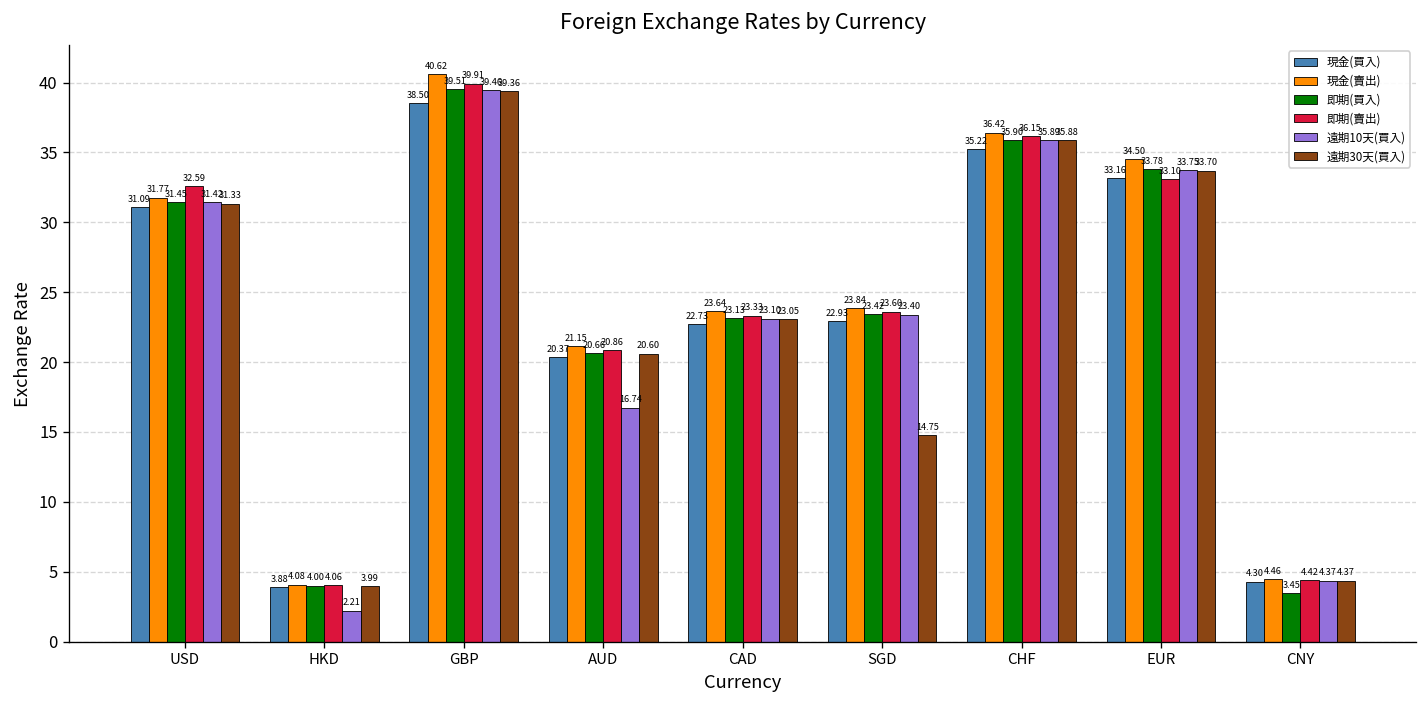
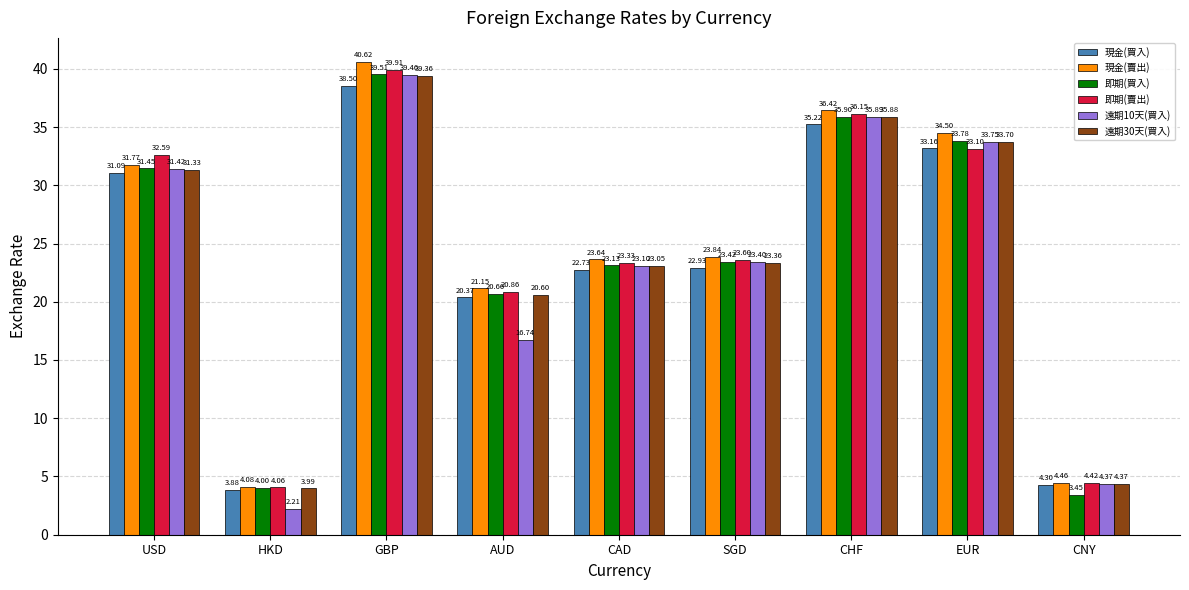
  {
    "現金(買入)": {
      "USD": 31.09,
      "HKD": 3.88,
      "GBP": 38.50,
      "AUD": 20.37,
      "CAD": 22.73,
      "SGD": 22.93,
      "CHF": 35.22,
      "EUR": 33.16,
      "CNY": 4.30
    },
    "現金(賣出)": {
      "USD": 31.77,
      "HKD": 4.08,
      "GBP": 40.62,
      "AUD": 21.15,
      "CAD": 23.64,
      "SGD": 23.84,
      "CHF": 36.42,
      "EUR": 34.50,
      "CNY": 4.46
    },
    "即期(買入)": {
      "USD": 31.45,
      "HKD": 4.00,
      "GBP": 39.51,
      "CAD": 23.13,
      "CHF": 35.90,
      "EUR": 33.78,
      "CNY": 3.45
    },
    "即期(賣出)": {
      "USD": 32.59,
      "HKD": 4.06,
      "GBP": 39.91,
      "CAD": 23.33,
      "CHF": 36.15,
      "EUR": 33.10,
      "CNY": 4.42
    },
    "遠期10天(買入)": {
      "HKD": 2.21,
      "AUD": 16.74,
      "SGD": 23.40,
      "CNY": 4.37
    },
    "遠期30天(買入)": {
      "HKD": 3.99,
      "AUD": 20.60,
-     "SGD": 14.75,
+     "SGD": 23.36,
      "CNY": 4.37
    }
  }
